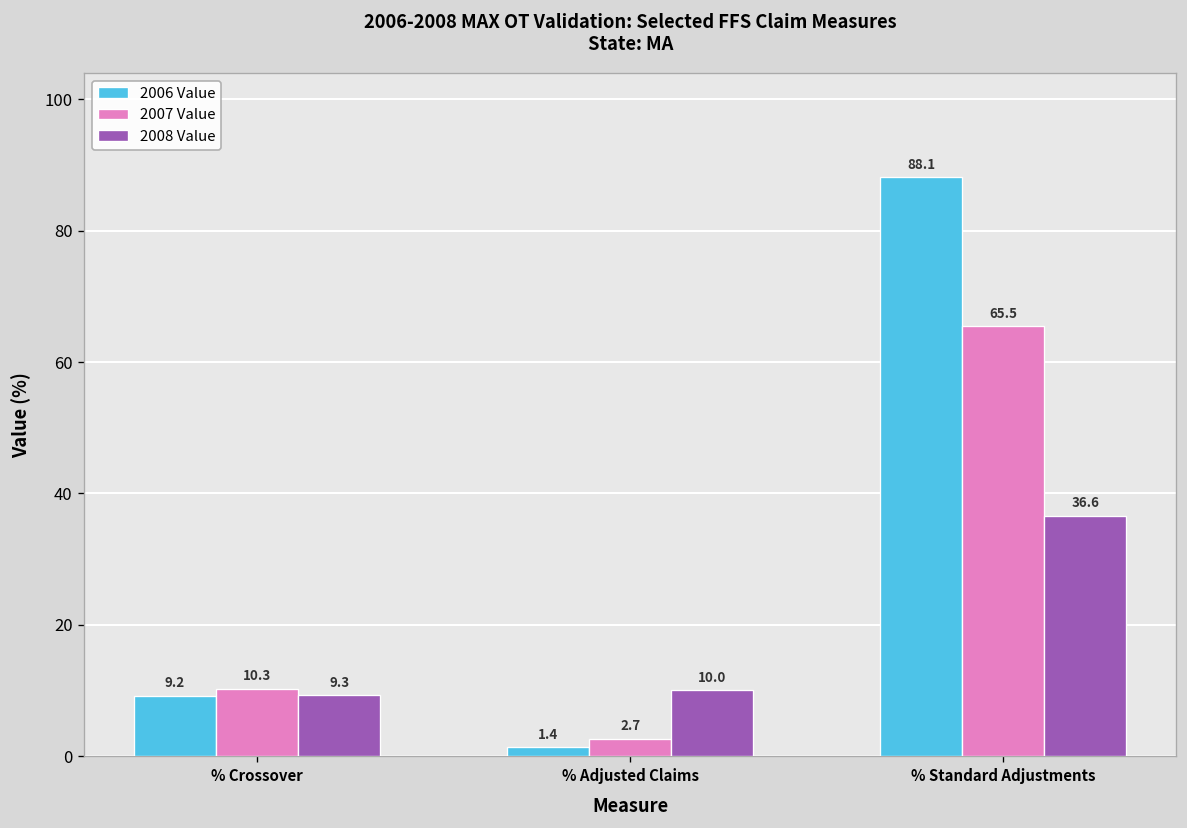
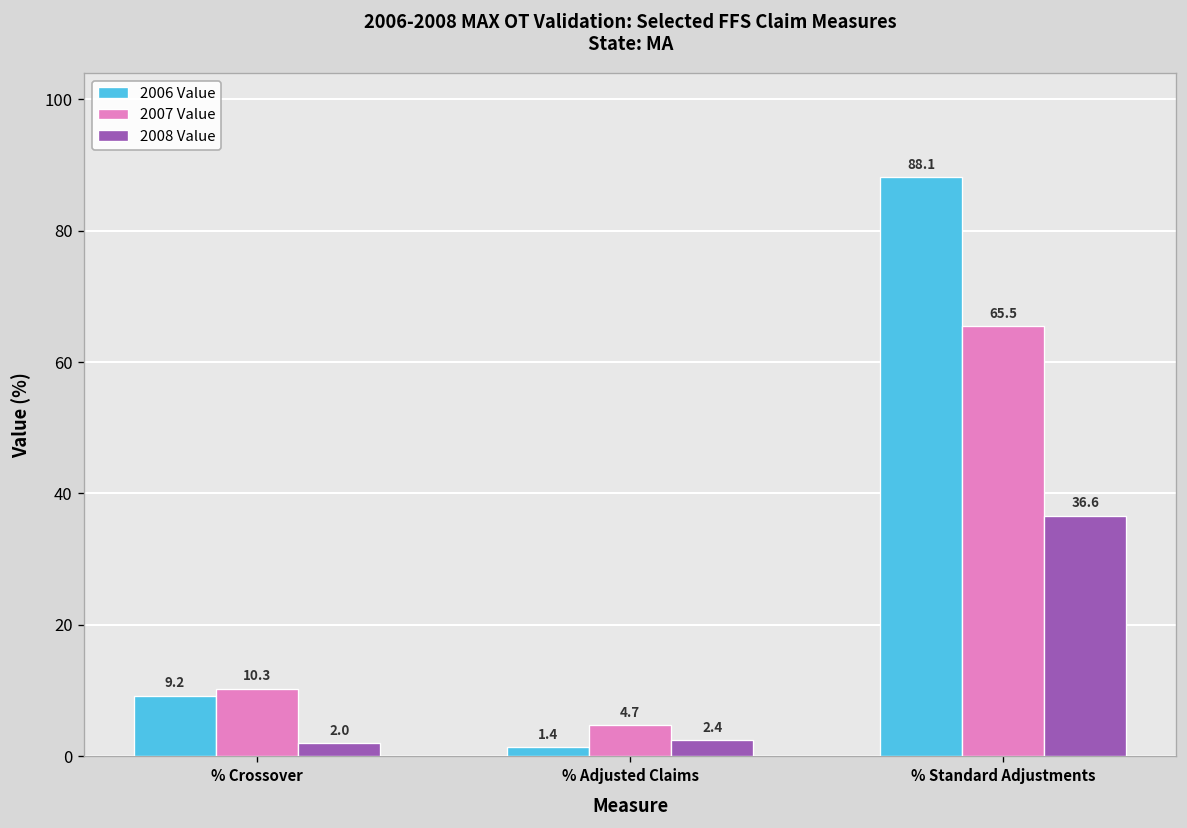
  {
    "2006 Value": {
      "% Crossover": 9.2,
      "% Adjusted Claims": 1.4,
      "% Standard Adjustments": 88.1
    },
    "2007 Value": {
      "% Crossover": 10.3,
-     "% Adjusted Claims": 2.7,
+     "% Adjusted Claims": 4.7,
      "% Standard Adjustments": 65.5
    },
    "2008 Value": {
-     "% Crossover": 9.3,
-     "% Adjusted Claims": 10.0,
+     "% Crossover": 2.0,
+     "% Adjusted Claims": 2.4,
      "% Standard Adjustments": 36.6
    }
  }
